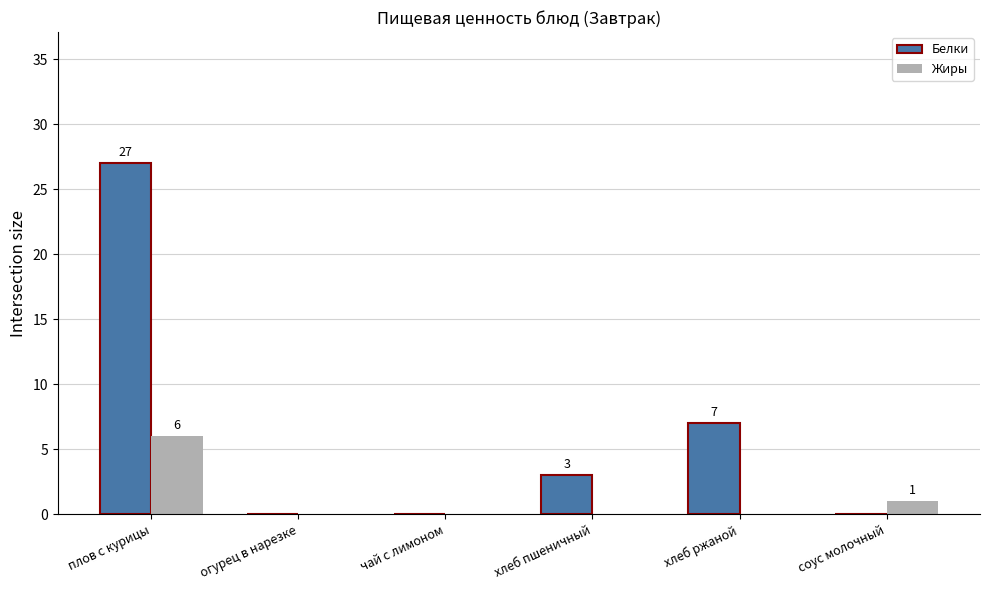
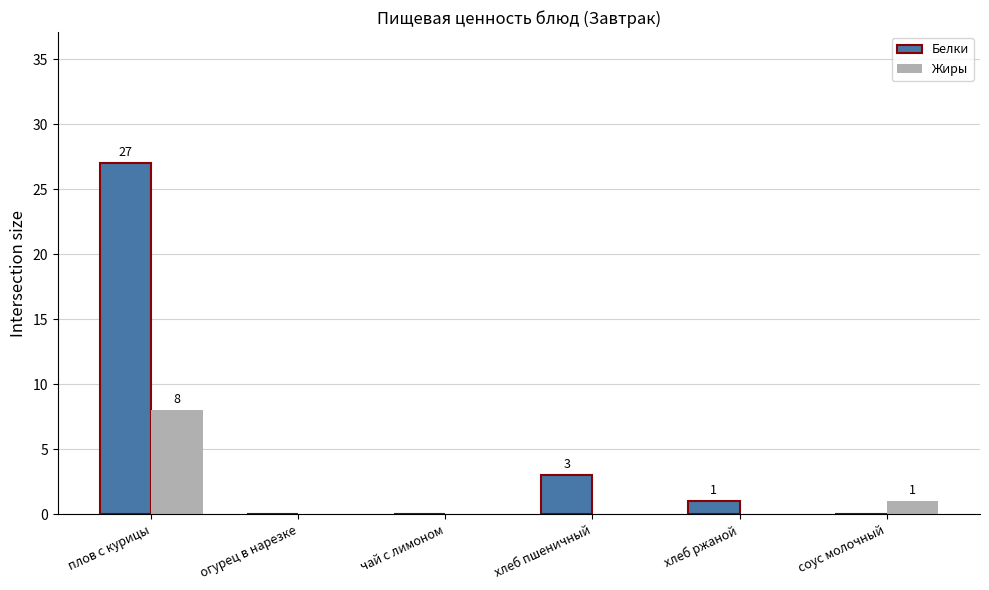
  {
    "Белки": {
      "плов с курицы": 27,
      "хлеб пшеничный": 3,
-     "хлеб ржаной": 7
+     "хлеб ржаной": 1
    },
    "Жиры": {
-     "плов с курицы": 6,
+     "плов с курицы": 8,
      "соус молочный": 1
    }
  }
